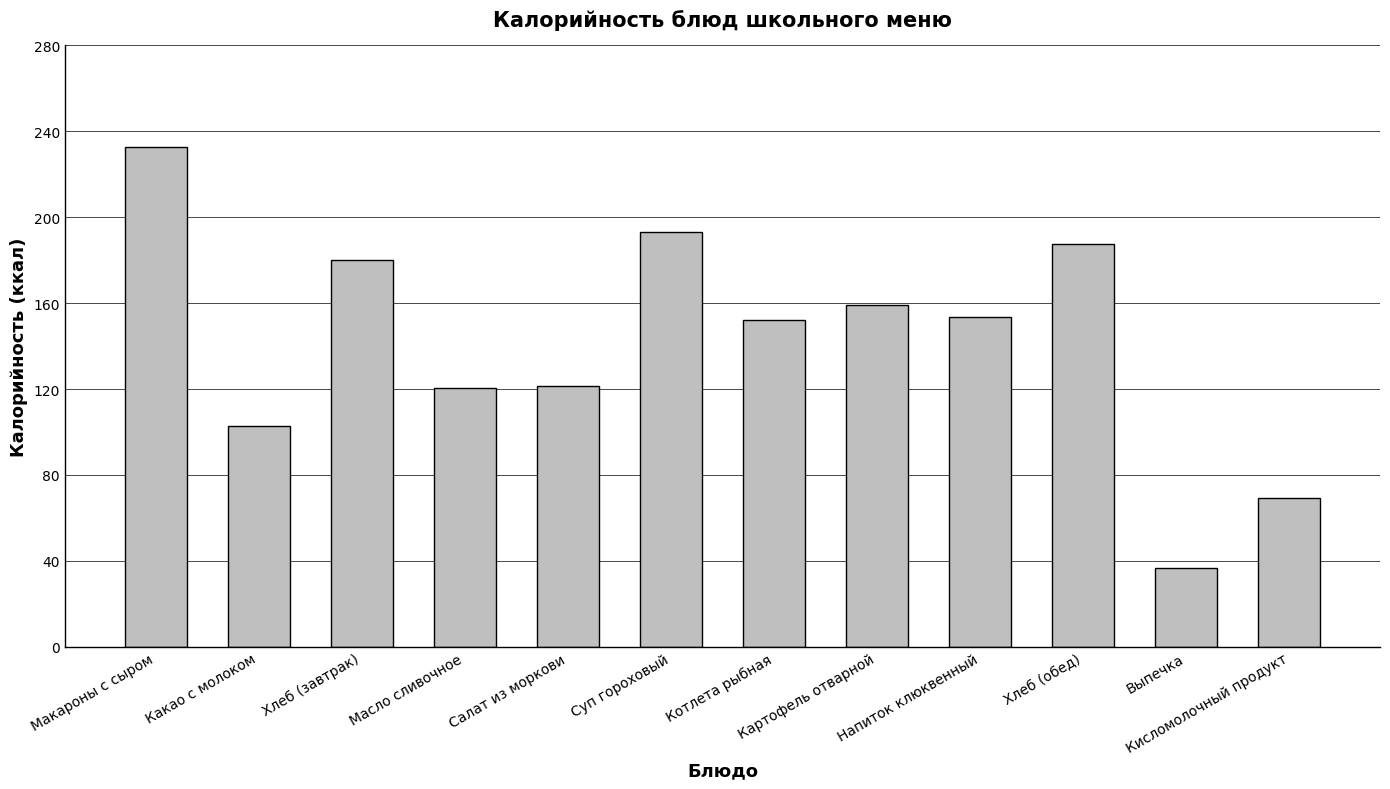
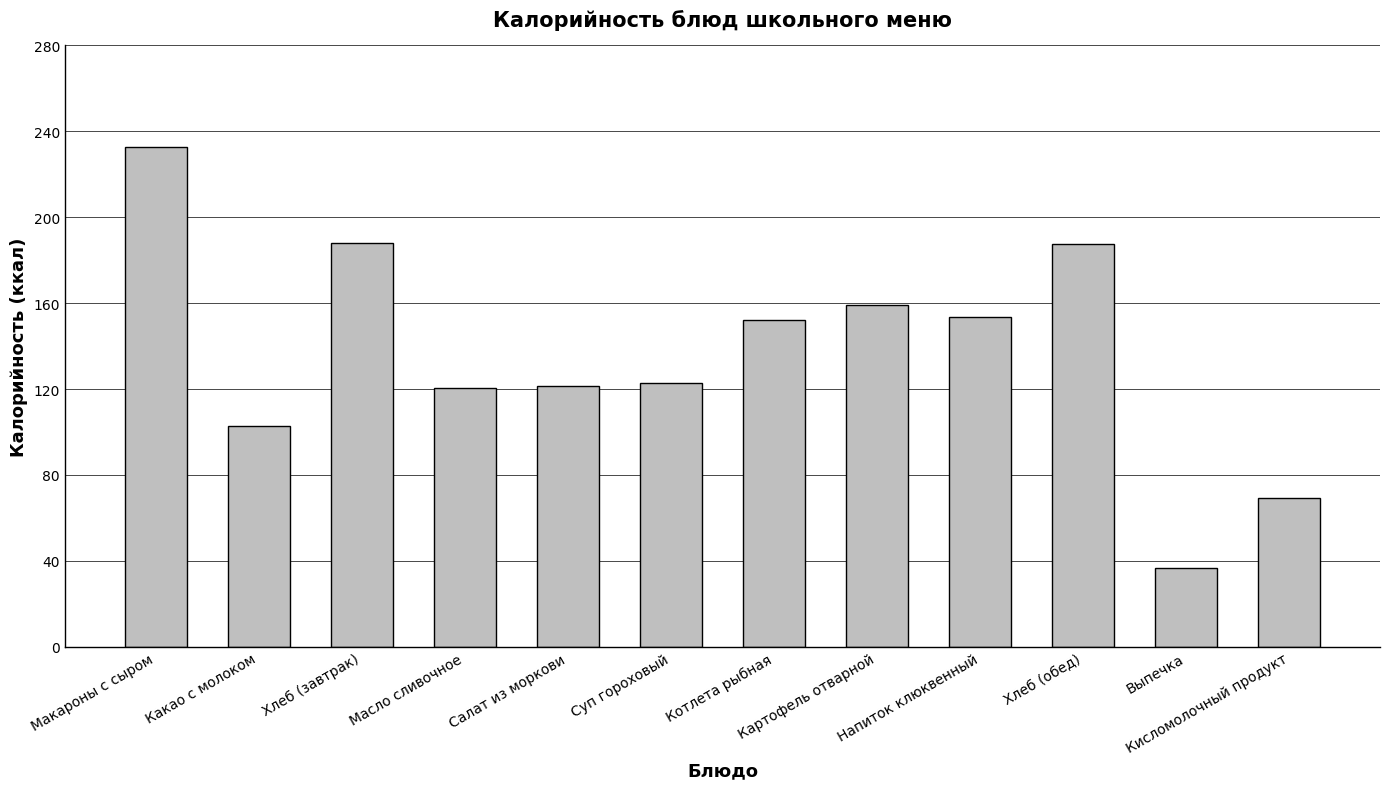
  {
    "Макароны с сыром": 233,
    "Какао с молоком": 103,
-   "Хлеб (завтрак)": 180,
+   "Хлеб (завтрак)": 188,
    "Масло сливочное": 120,
    "Салат из моркови": 122,
-   "Суп гороховый": 193,
+   "Суп гороховый": 123,
    "Котлета рыбная": 152,
    "Картофель отварной": 159,
    "Напиток клюквенный": 153,
    "Хлеб (обед)": 188,
    "Выпечка": 37,
    "Кисломолочный продукт": 69
  }
